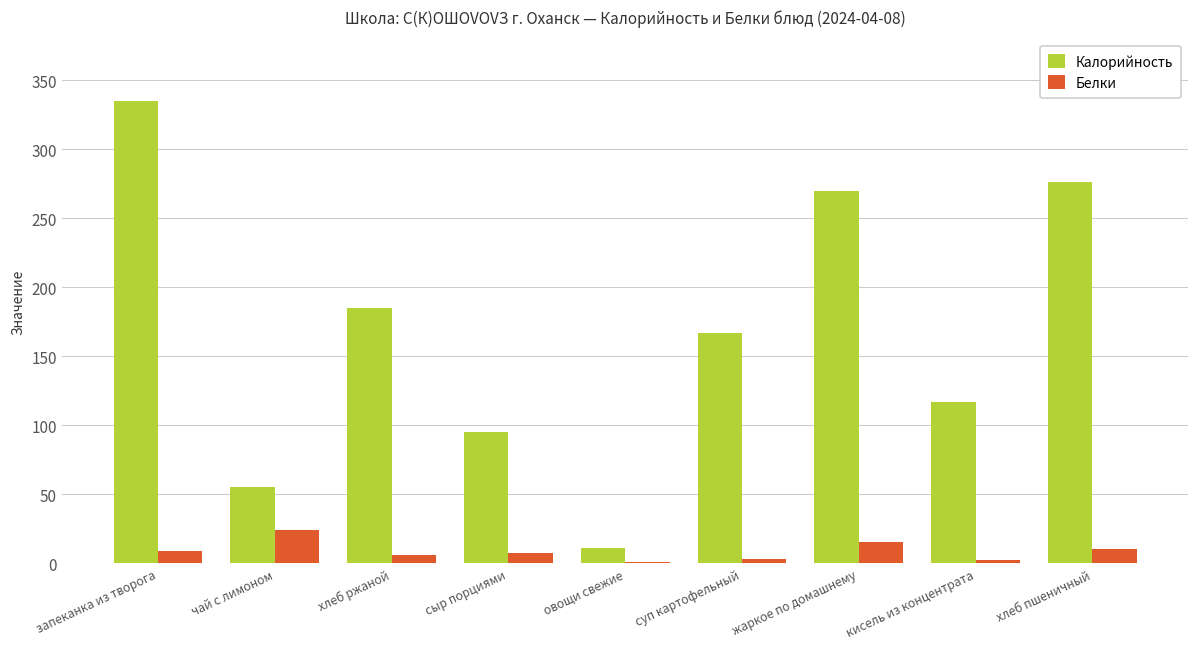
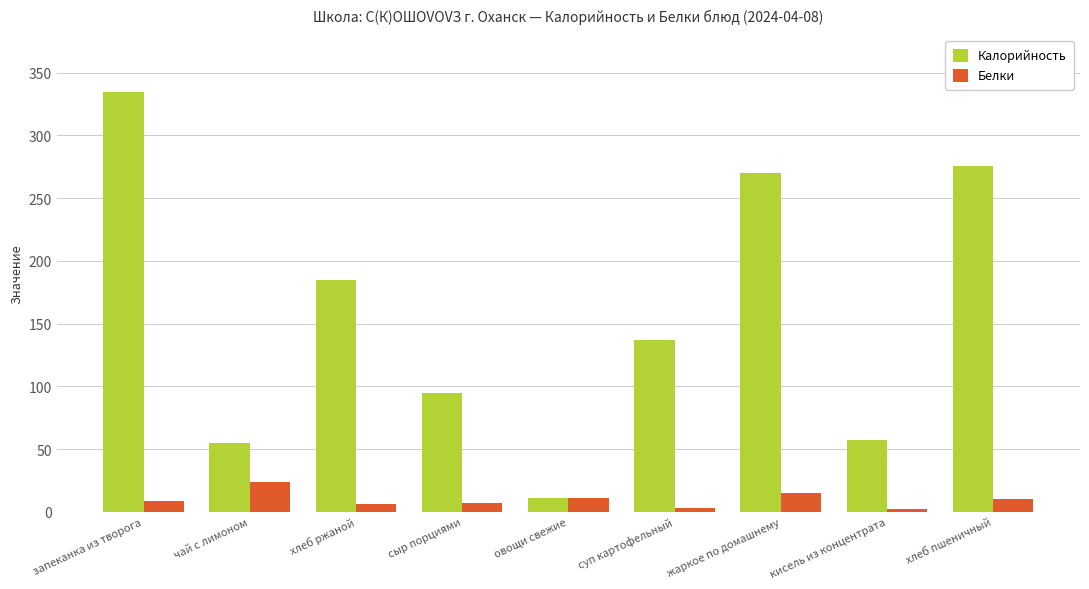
  {
    "Калорийность": {
      "запеканка из творога": 335,
      "чай с лимоном": 55,
      "хлеб ржаной": 185,
      "сыр порциями": 95,
      "овощи свежие": 11,
-     "суп картофельный": 167,
+     "суп картофельный": 137,
      "жаркое по домашнему": 270,
-     "кисель из концентрата": 117,
+     "кисель из концентрата": 57,
      "хлеб пшеничный": 276
    },
    "Белки": {
      "запеканка из творога": 9,
      "чай с лимоном": 24,
      "хлеб ржаной": 6,
      "сыр порциями": 7,
-     "овощи свежие": 1,
+     "овощи свежие": 11,
      "суп картофельный": 3,
      "жаркое по домашнему": 15,
      "кисель из концентрата": 2,
      "хлеб пшеничный": 10
    }
  }
